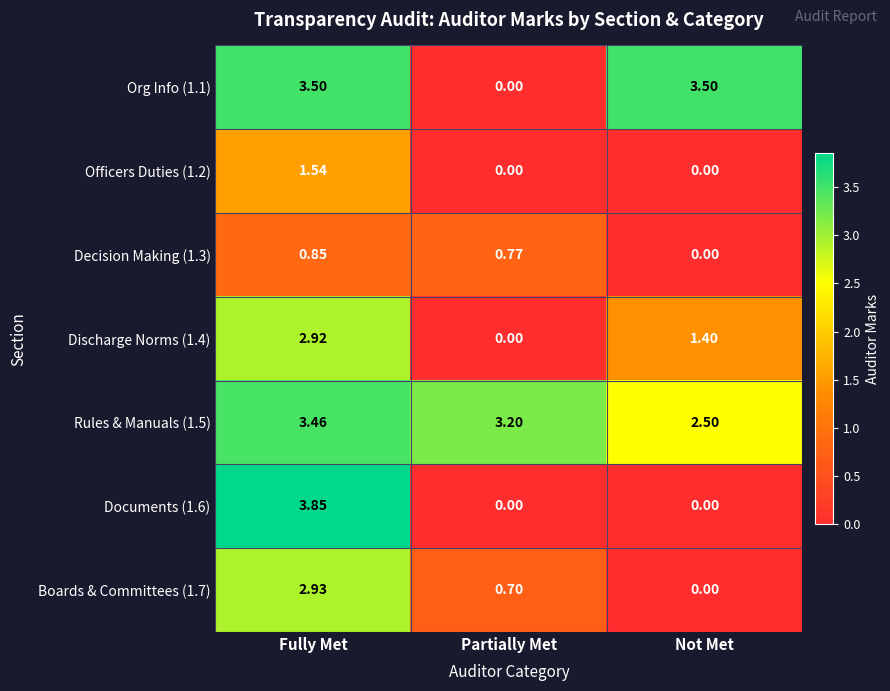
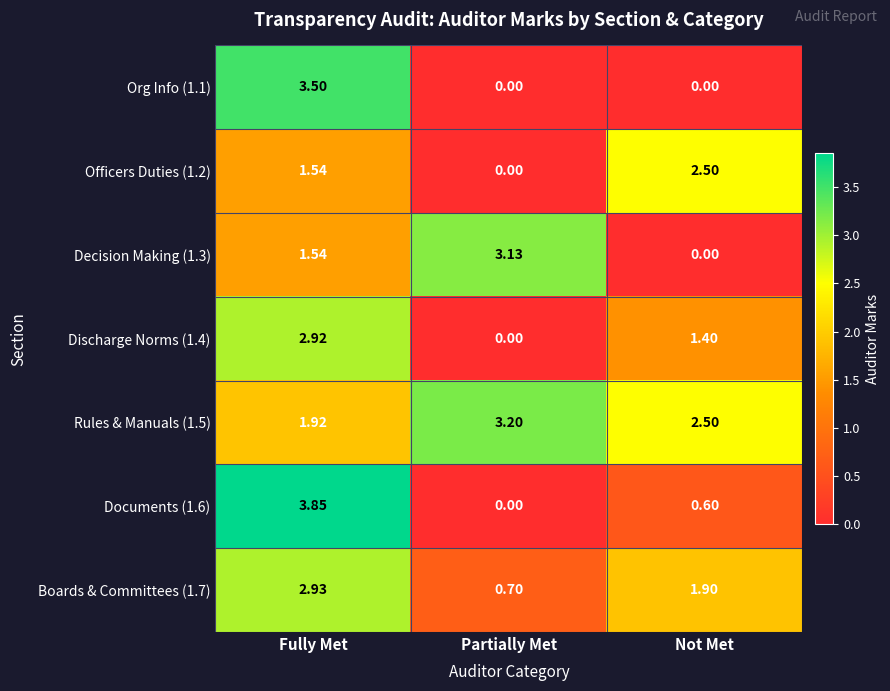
  {
    "Org Info (1.1)": {
      "Fully Met": 3.50,
      "Partially Met": 0.00,
-     "Not Met": 3.50
+     "Not Met": 0.00
    },
    "Officers Duties (1.2)": {
      "Fully Met": 1.54,
      "Partially Met": 0.00,
-     "Not Met": 0.00
+     "Not Met": 2.50
    },
    "Decision Making (1.3)": {
-     "Fully Met": 0.85,
-     "Partially Met": 0.77,
+     "Fully Met": 1.54,
+     "Partially Met": 3.13,
      "Not Met": 0.00
    },
    "Discharge Norms (1.4)": {
      "Fully Met": 2.92,
      "Partially Met": 0.00,
      "Not Met": 1.40
    },
    "Rules & Manuals (1.5)": {
-     "Fully Met": 3.46,
+     "Fully Met": 1.92,
      "Partially Met": 3.20,
      "Not Met": 2.50
    },
    "Documents (1.6)": {
      "Fully Met": 3.85,
      "Partially Met": 0.00,
-     "Not Met": 0.00
+     "Not Met": 0.60
    },
    "Boards & Committees (1.7)": {
      "Fully Met": 2.93,
      "Partially Met": 0.70,
-     "Not Met": 0.00
+     "Not Met": 1.90
    }
  }
